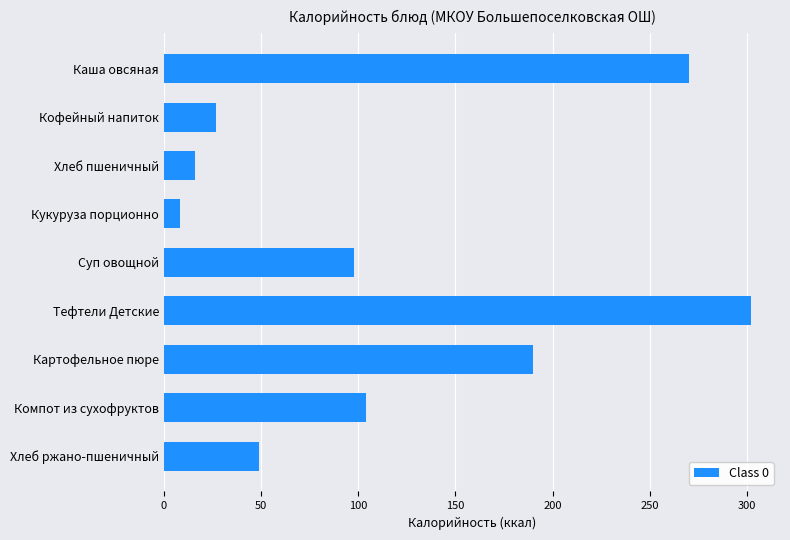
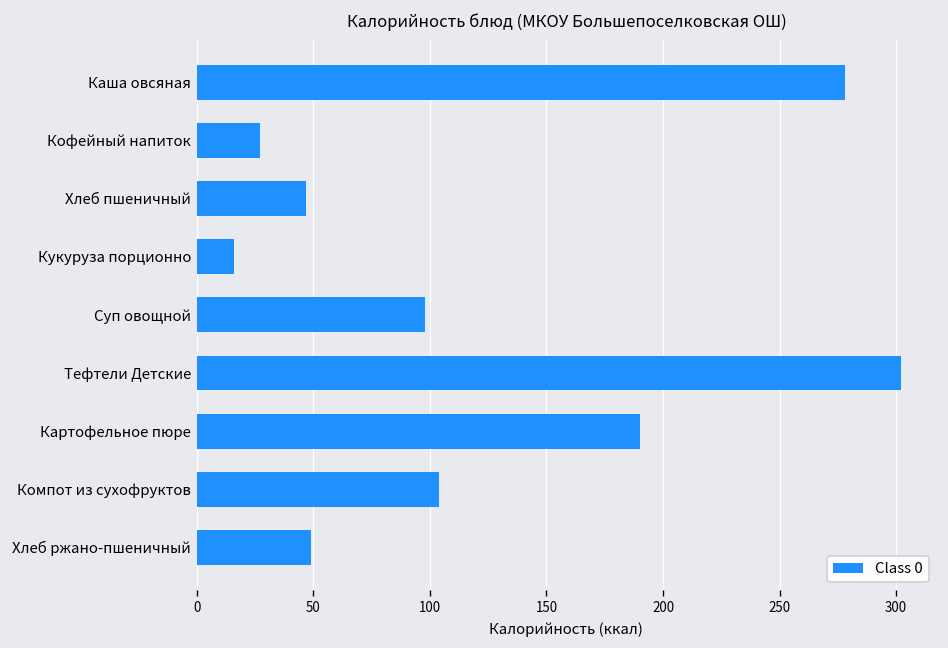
  {
-   "Каша овсяная": 270,
+   "Каша овсяная": 278,
    "Кофейный напиток": 27,
-   "Хлеб пшеничный": 16,
-   "Кукуруза порционно": 8,
+   "Хлеб пшеничный": 47,
+   "Кукуруза порционно": 16,
    "Суп овощной": 98,
    "Тефтели Детские": 302,
    "Картофельное пюре": 190,
    "Компот из сухофруктов": 104,
    "Хлеб ржано-пшеничный": 49
  }
